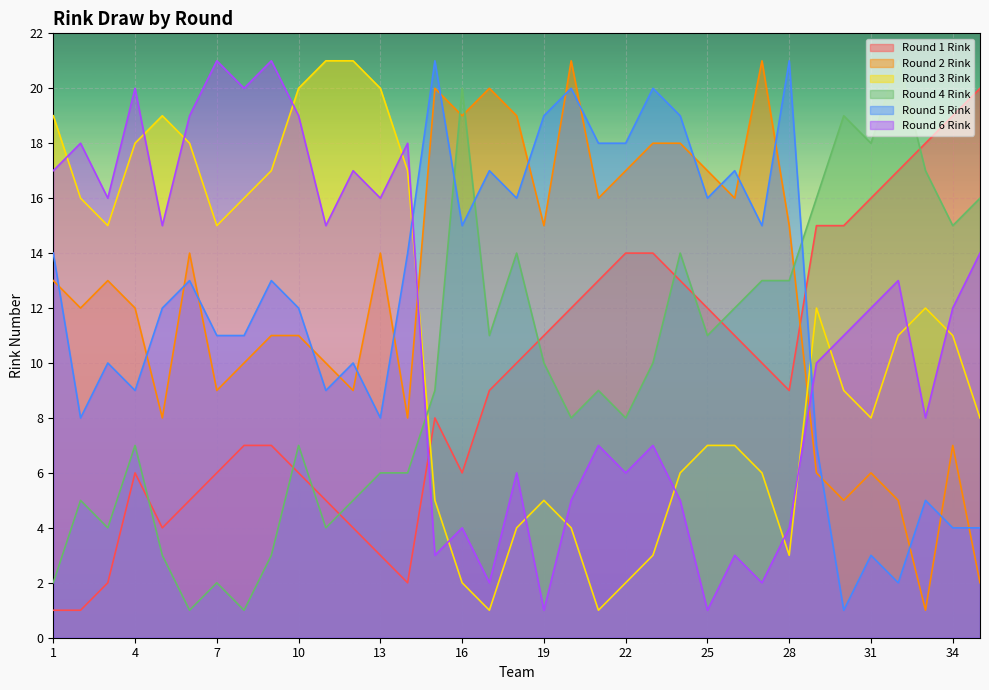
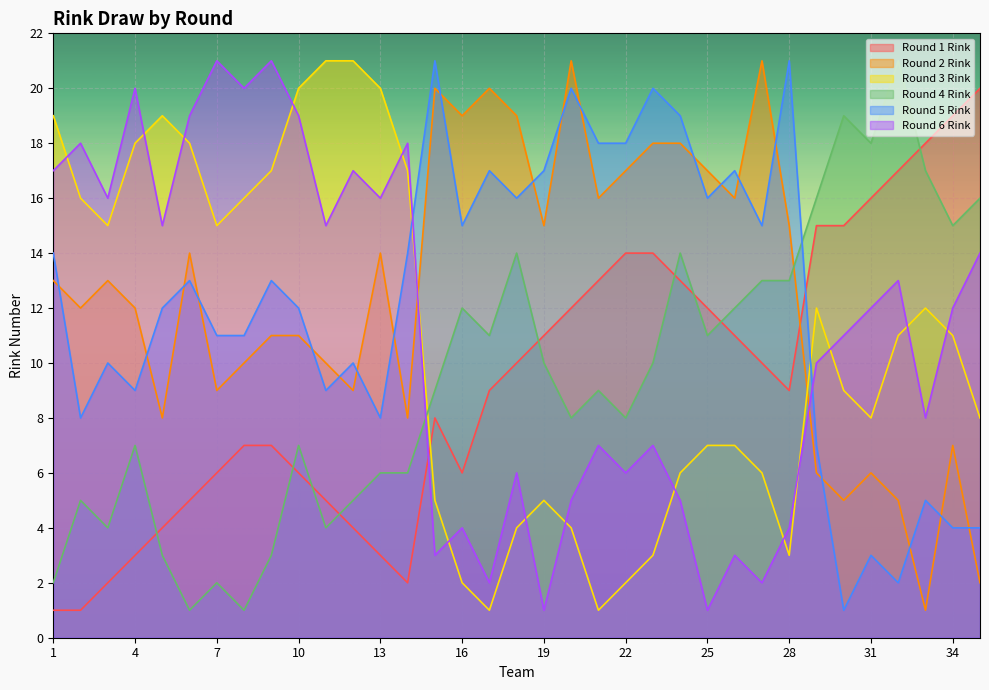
  {
    "Round 1 Rink": {
      "1": 1,
-     "4": 6,
+     "4": 3,
      "7": 6,
      "10": 6,
      "13": 3,
      "16": 6,
      "19": 11,
      "22": 14,
      "25": 12,
      "28": 9,
      "31": 16
    },
    "Round 4 Rink": {
      "1": 2,
      "4": 7,
      "7": 2,
      "10": 7,
      "13": 6,
-     "16": 20,
+     "16": 12,
      "19": 10,
      "22": 8,
      "25": 11,
      "28": 13,
      "31": 18,
      "34": 15
    },
    "Round 5 Rink": {
      "1": 14,
      "4": 9,
      "7": 11,
      "10": 12,
      "13": 8,
      "16": 15,
-     "19": 19,
+     "19": 17,
      "22": 18,
      "25": 16,
      "28": 21,
      "31": 3,
      "34": 4
    },
    "Round 6 Rink": {
      "1": 17,
      "4": 20,
      "7": 21,
      "10": 19,
      "13": 16,
      "16": 4,
      "19": 1,
      "22": 6,
      "25": 1,
      "28": 4,
      "31": 12,
      "34": 12
    }
  }
